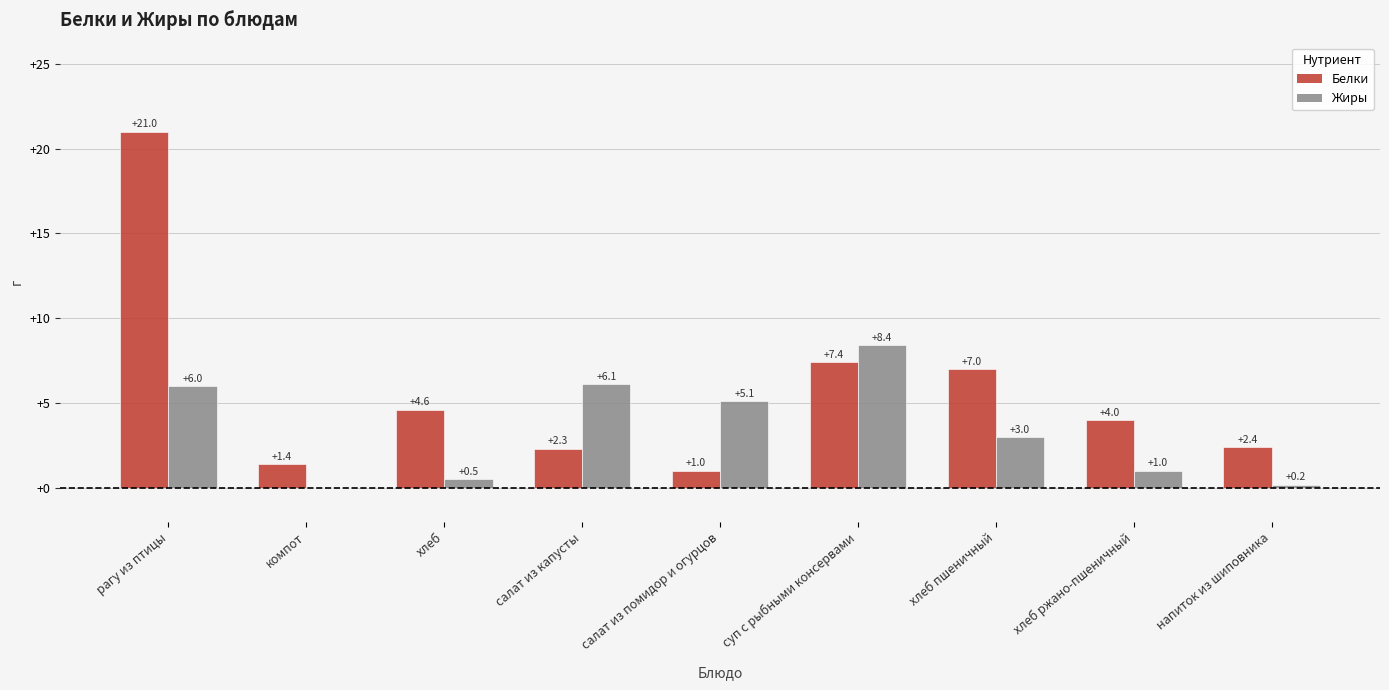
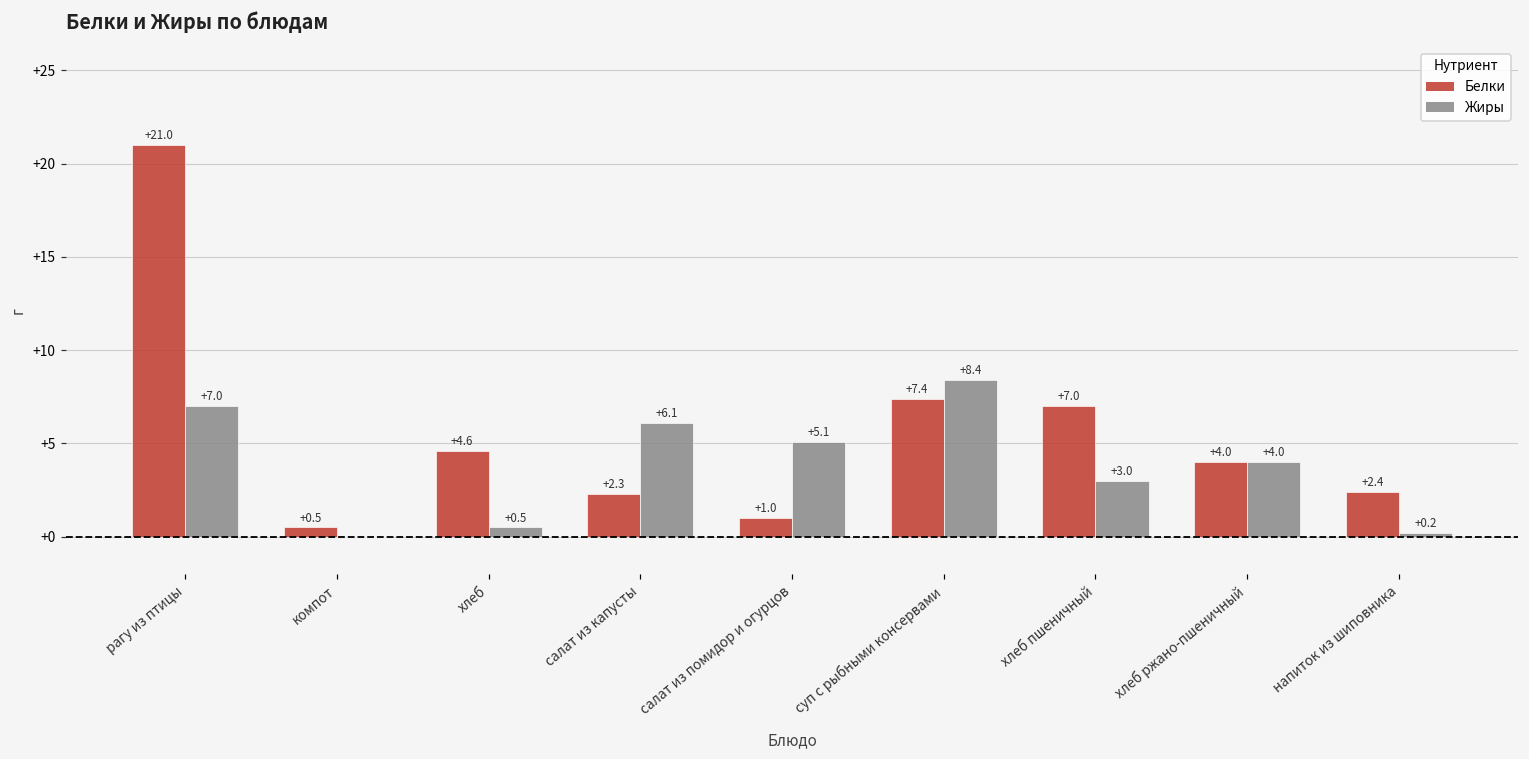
  {
    "Белки": {
      "рагу из птицы": "+21.0",
-     "компот": "+1.4",
+     "компот": "+0.5",
      "хлеб": "+4.6",
      "салат из капусты": "+2.3",
      "салат из помидор и огурцов": "+1.0",
      "суп с рыбными консервами": "+7.4",
      "хлеб пшеничный": "+7.0",
      "хлеб ржано-пшеничный": "+4.0",
      "напиток из шиповника": "+2.4"
    },
    "Жиры": {
-     "рагу из птицы": "+6.0",
+     "рагу из птицы": "+7.0",
      "хлеб": "+0.5",
      "салат из капусты": "+6.1",
      "салат из помидор и огурцов": "+5.1",
      "суп с рыбными консервами": "+8.4",
      "хлеб пшеничный": "+3.0",
-     "хлеб ржано-пшеничный": "+1.0",
+     "хлеб ржано-пшеничный": "+4.0",
      "напиток из шиповника": "+0.2"
    }
  }
